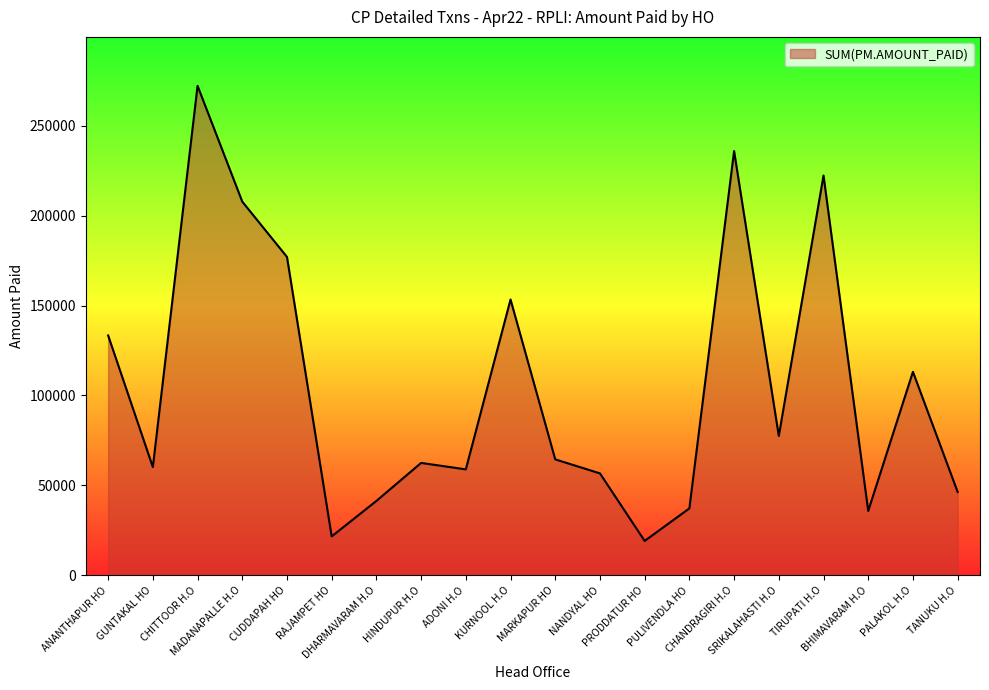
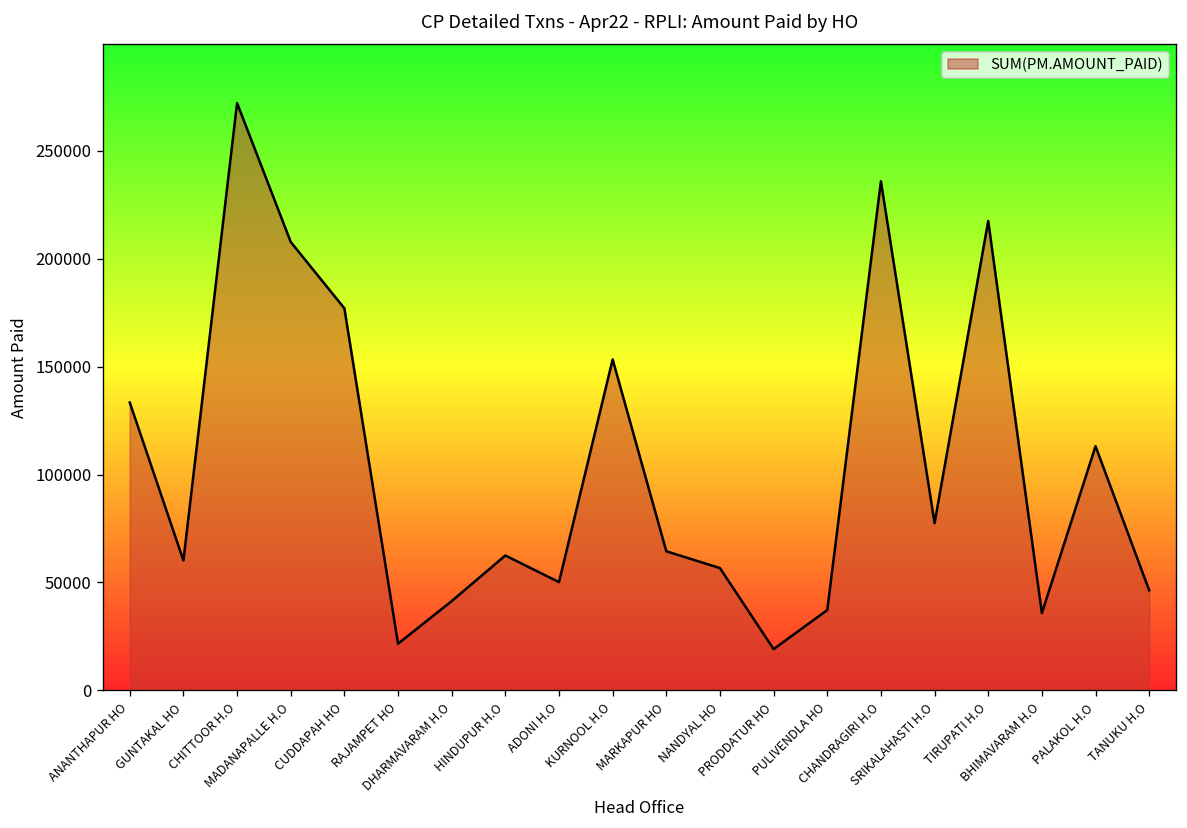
  {
    "ANANTHAPUR HO": 133000,
    "GUNTAKAL HO": 60000,
    "CHITTOOR H.O": 272000,
    "MADANAPALLE H.O": 208000,
    "CUDDAPAH HO": 177000,
    "RAJAMPET HO": 22000,
    "DHARMAVARAM H.O": 41000,
    "HINDUPUR H.O": 62000,
-   "ADONI H.O": 59000,
+   "ADONI H.O": 50000,
    "KURNOOL H.O": 153000,
    "MARKAPUR HO": 64000,
    "NANDYAL HO": 57000,
    "PRODDATUR HO": 19000,
    "PULIVENDLA HO": 37000,
    "CHANDRAGIRI H.O": 236000,
    "SRIKALAHASTI H.O": 77000,
-   "TIRUPATI H.O": 222000,
+   "TIRUPATI H.O": 217000,
    "BHIMAVARAM H.O": 36000,
    "PALAKOL H.O": 113000,
    "TANUKU H.O": 46000
  }
